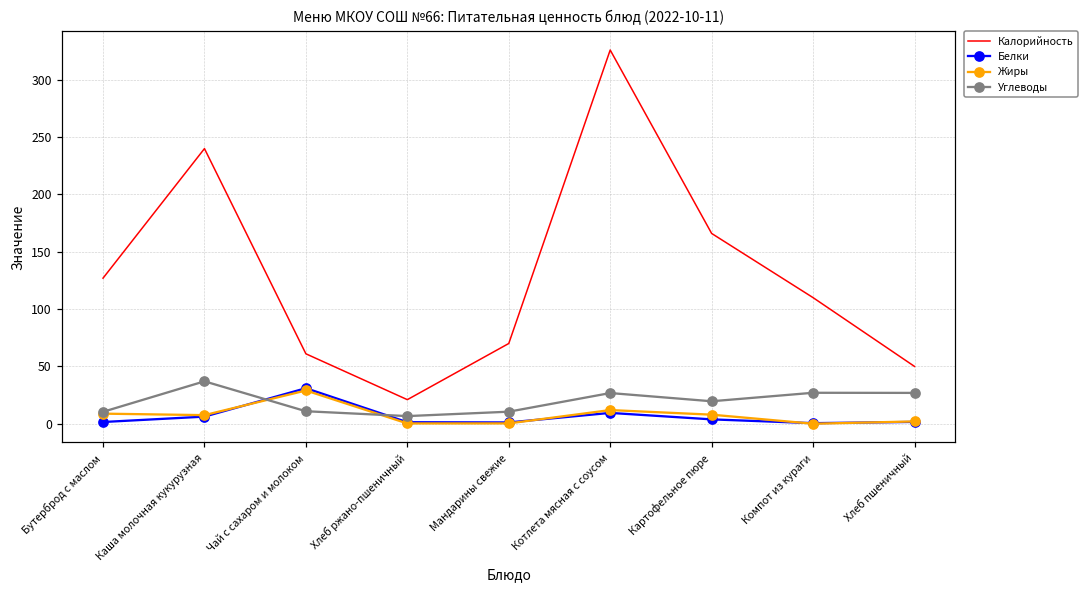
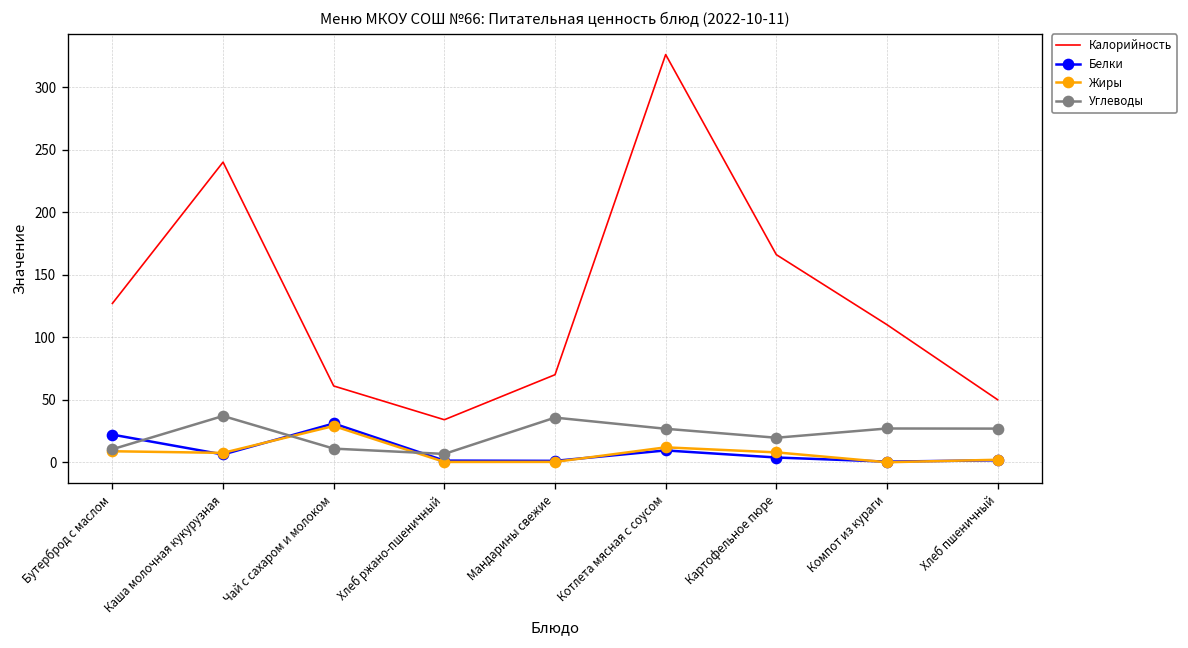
  {
    "Калорийность": {
      "Бутерброд с маслом": 127,
      "Каша молочная кукурузная": 240,
      "Чай с сахаром и молоком": 61,
-     "Хлеб ржано-пшеничный": 21,
+     "Хлеб ржано-пшеничный": 34,
      "Мандарины свежие": 70,
      "Котлета мясная с соусом": 326,
      "Картофельное пюре": 166,
      "Компот из кураги": 110,
      "Хлеб пшеничный": 50
    },
    "Белки": {
-     "Бутерброд с маслом": 2,
+     "Бутерброд с маслом": 22,
      "Котлета мясная с соусом": 9,
      "Картофельное пюре": 4
    },
    "Жиры": {
      "Котлета мясная с соусом": 12,
      "Картофельное пюре": 8
    },
    "Углеводы": {
      "Каша молочная кукурузная": 37,
      "Чай с сахаром и молоком": 11,
      "Хлеб ржано-пшеничный": 7,
-     "Мандарины свежие": 11,
+     "Мандарины свежие": 36,
      "Котлета мясная с соусом": 27,
      "Картофельное пюре": 20,
      "Компот из кураги": 27,
      "Хлеб пшеничный": 27
    }
  }
